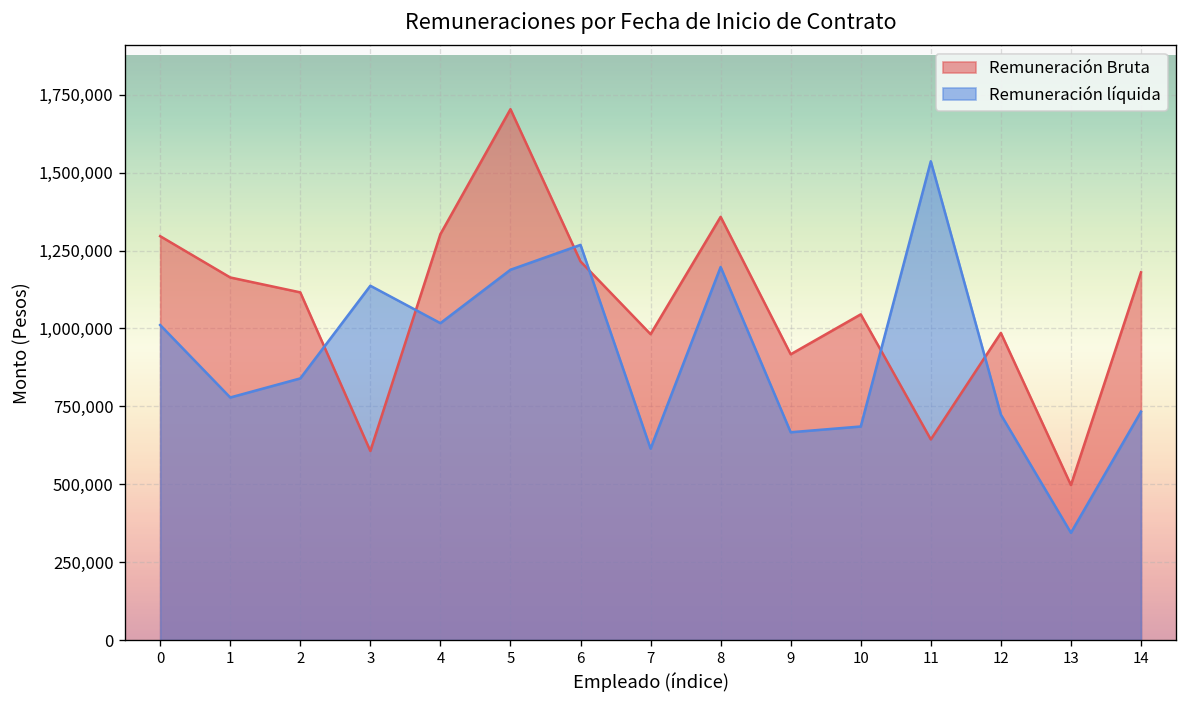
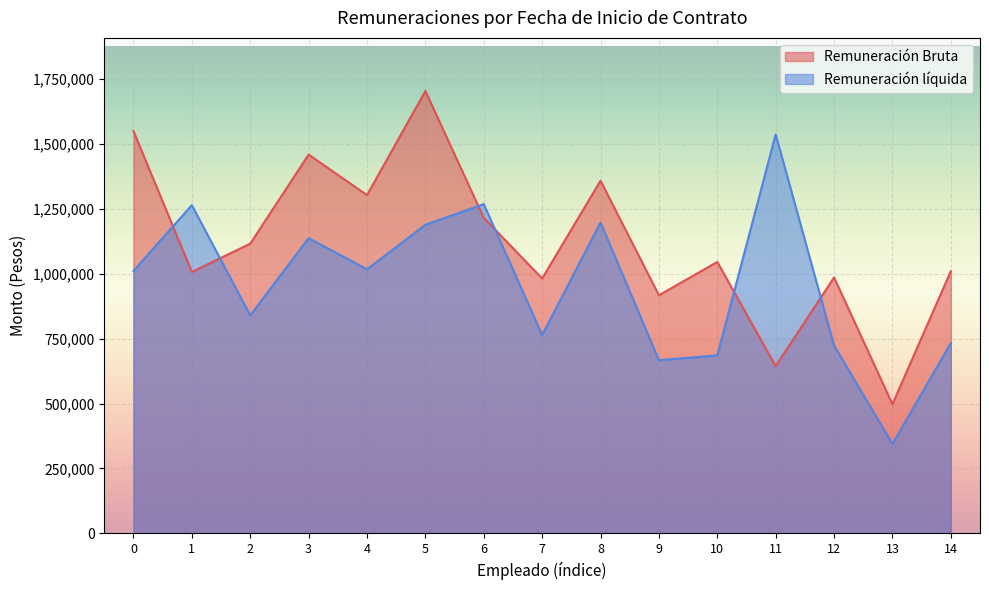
  {
    "Remuneración Bruta": {
-     "0": "1,300,000",
-     "1": "1,160,000",
+     "0": "1,550,000",
+     "1": "1,010,000",
      "2": "1,120,000",
-     "3": "610,000",
+     "3": "1,460,000",
      "4": "1,300,000",
      "5": "1,700,000",
      "6": "1,220,000",
      "7": "980,000",
      "8": "1,360,000",
      "9": "920,000",
      "10": "1,050,000",
      "11": "640,000",
      "12": "990,000",
      "13": "500,000",
-     "14": "1,180,000"
+     "14": "1,010,000"
    },
    "Remuneración líquida": {
      "0": "1,010,000",
-     "1": "780,000",
+     "1": "1,260,000",
      "2": "840,000",
      "3": "1,140,000",
      "4": "1,020,000",
      "5": "1,190,000",
      "6": "1,270,000",
-     "7": "610,000",
+     "7": "760,000",
      "8": "1,200,000",
      "9": "670,000",
      "10": "690,000",
      "11": "1,540,000",
      "12": "720,000",
      "13": "340,000",
      "14": "730,000"
    }
  }
